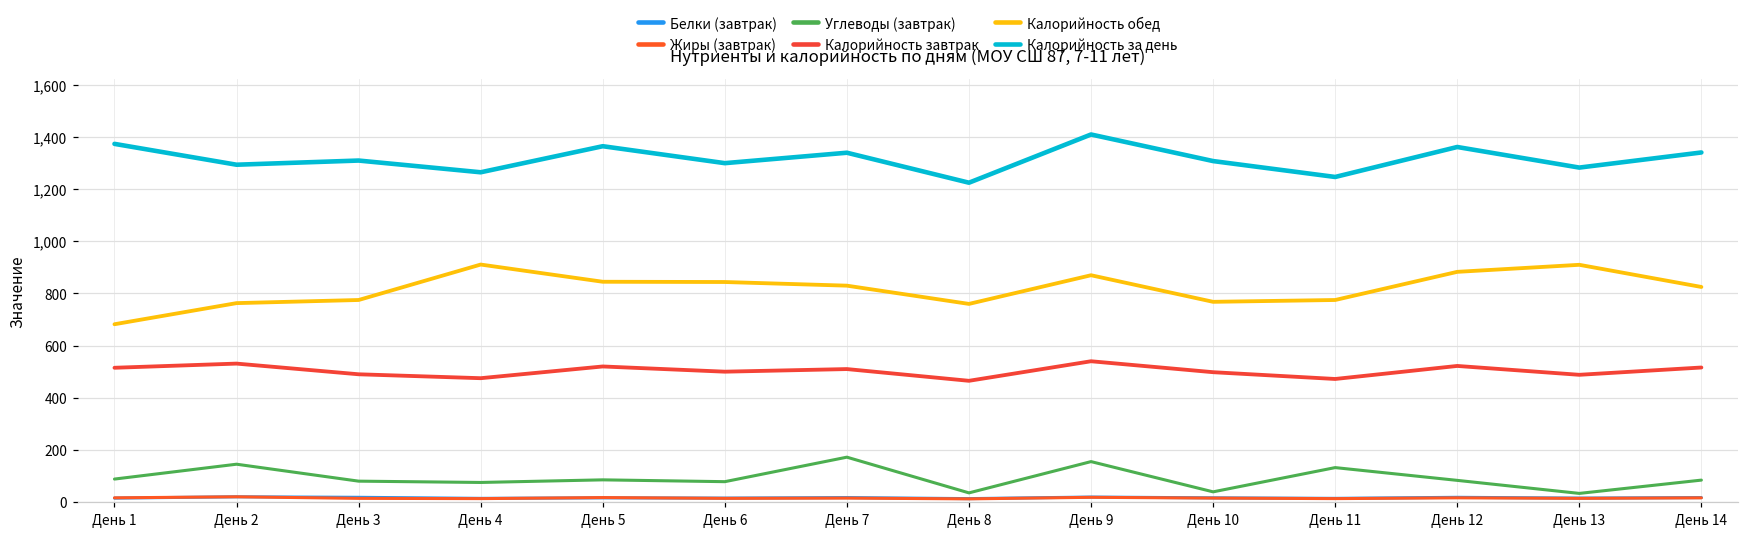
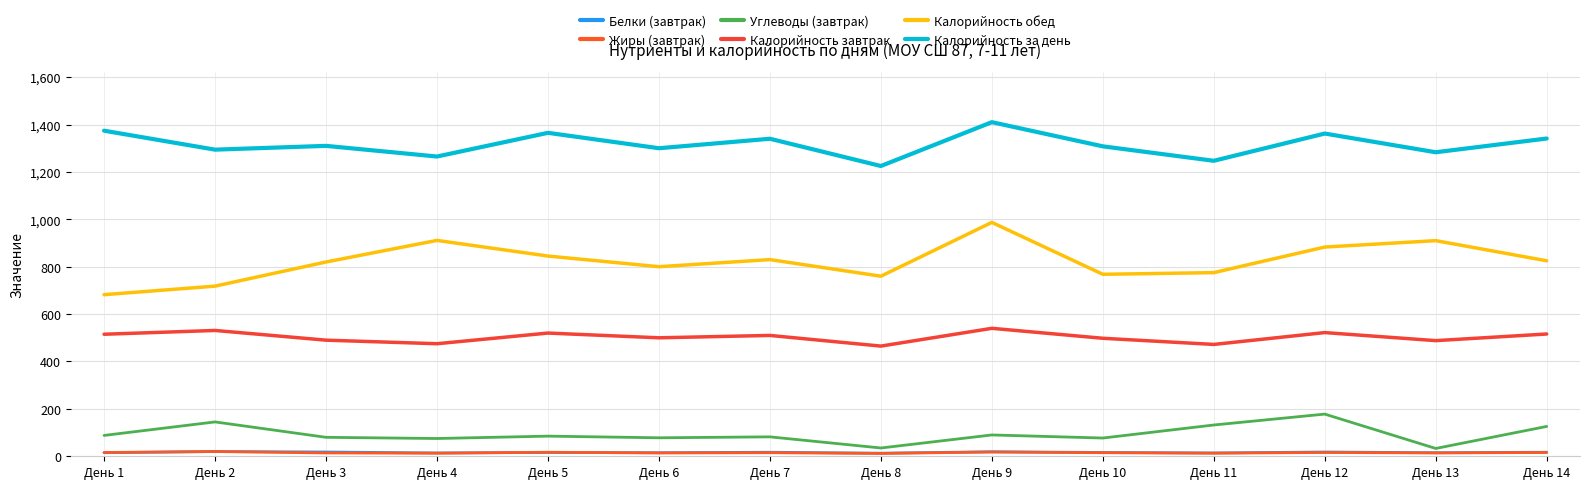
  {
    "Углеводы (завтрак)": {
      "День 1": 90,
      "День 2": 150,
      "День 3": 80,
      "День 4": 80,
      "День 5": 90,
      "День 6": 80,
-     "День 7": 170,
+     "День 7": 80,
      "День 8": 40,
-     "День 9": 160,
-     "День 10": 40,
+     "День 9": 90,
+     "День 10": 80,
      "День 11": 130,
-     "День 12": 80,
+     "День 12": 180,
      "День 13": 30,
-     "День 14": 80
+     "День 14": 130
    },
    "Калорийность обед": {
      "День 1": 680,
-     "День 2": 760,
-     "День 3": 780,
+     "День 2": 720,
+     "День 3": 820,
      "День 4": 910,
      "День 5": 850,
-     "День 6": 840,
+     "День 6": 800,
      "День 7": 830,
      "День 8": 760,
-     "День 9": 870,
+     "День 9": 990,
      "День 10": 770,
      "День 11": 780,
      "День 12": 880,
      "День 13": 910,
      "День 14": 830
    }
  }
